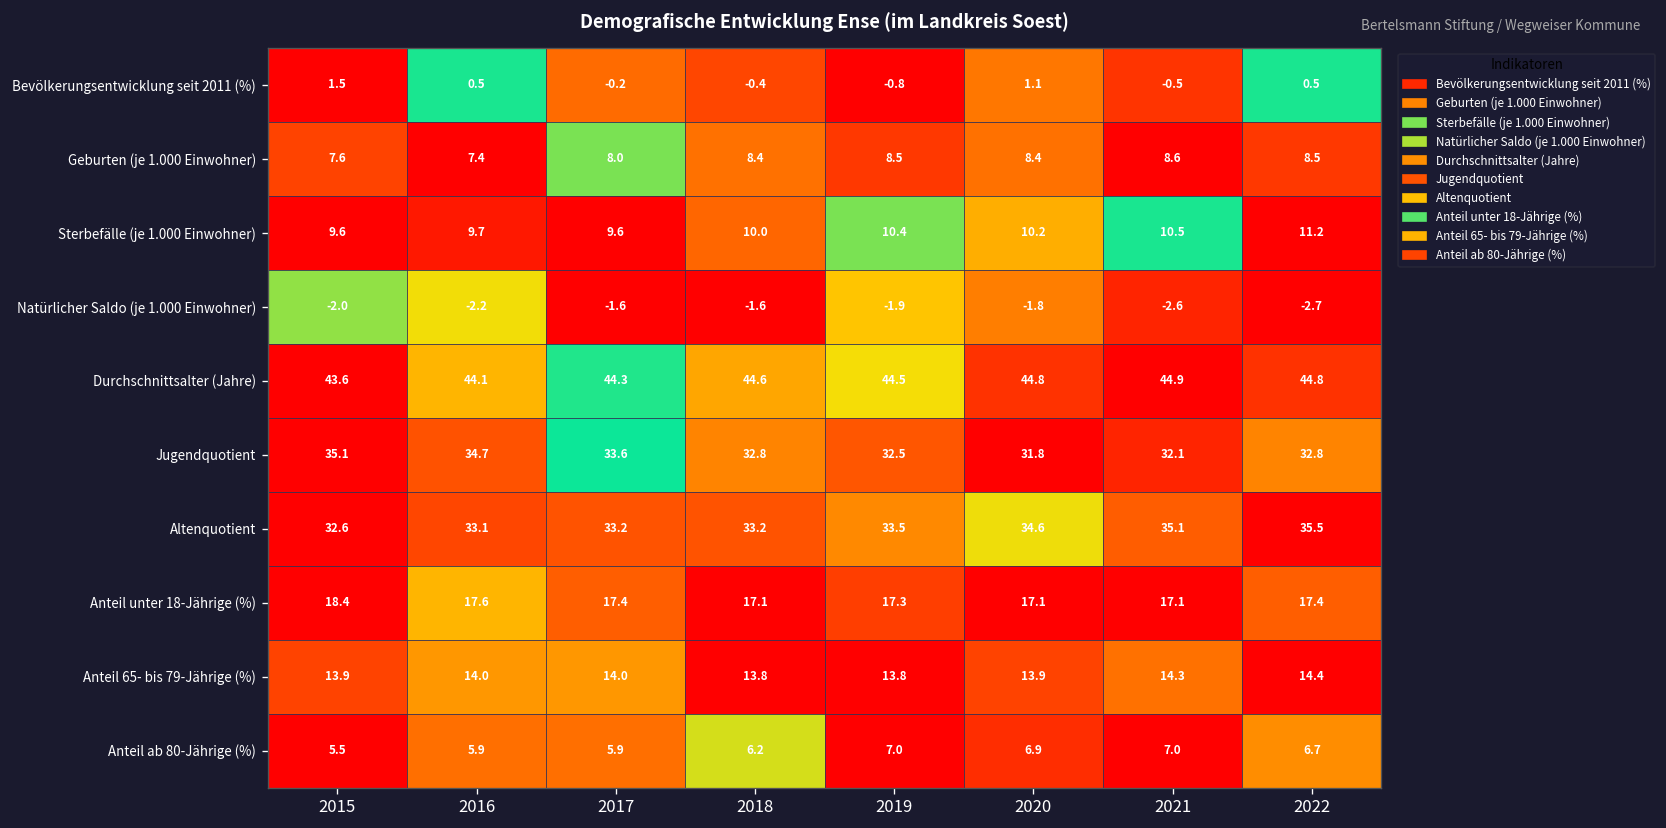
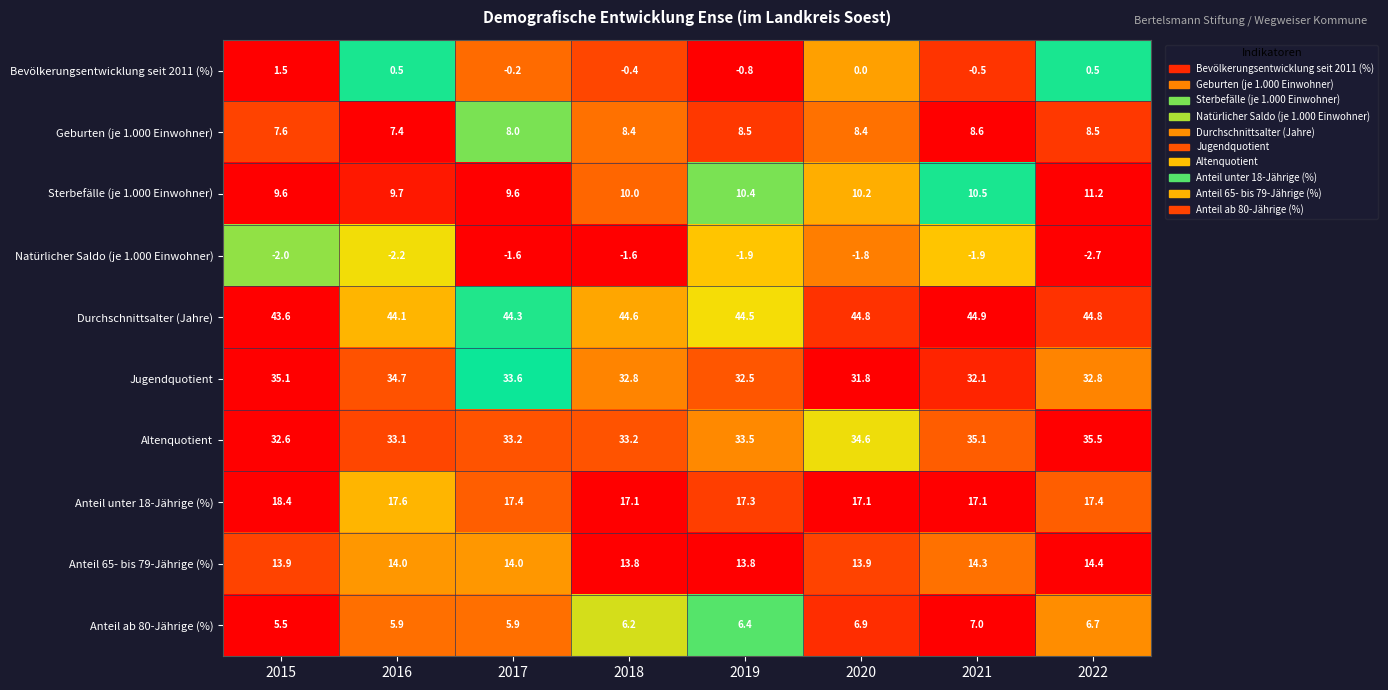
  {
    "Bevölkerungsentwicklung seit 2011 (%)": {
      "2015": 1.5,
      "2016": 0.5,
      "2017": -0.2,
      "2018": -0.4,
      "2019": -0.8,
-     "2020": 1.1,
+     "2020": 0.0,
      "2021": -0.5,
      "2022": 0.5
    },
    "Geburten (je 1.000 Einwohner)": {
      "2015": 7.6,
      "2016": 7.4,
      "2017": 8.0,
      "2018": 8.4,
      "2019": 8.5,
      "2020": 8.4,
      "2021": 8.6,
      "2022": 8.5
    },
    "Sterbefälle (je 1.000 Einwohner)": {
      "2015": 9.6,
      "2016": 9.7,
      "2017": 9.6,
      "2018": 10.0,
      "2019": 10.4,
      "2020": 10.2,
      "2021": 10.5,
      "2022": 11.2
    },
    "Natürlicher Saldo (je 1.000 Einwohner)": {
      "2015": -2.0,
      "2016": -2.2,
      "2017": -1.6,
      "2018": -1.6,
      "2019": -1.9,
      "2020": -1.8,
-     "2021": -2.6,
+     "2021": -1.9,
      "2022": -2.7
    },
    "Durchschnittsalter (Jahre)": {
      "2015": 43.6,
      "2016": 44.1,
      "2017": 44.3,
      "2018": 44.6,
      "2019": 44.5,
      "2020": 44.8,
      "2021": 44.9,
      "2022": 44.8
    },
    "Jugendquotient": {
      "2015": 35.1,
      "2016": 34.7,
      "2017": 33.6,
      "2018": 32.8,
      "2019": 32.5,
      "2020": 31.8,
      "2021": 32.1,
      "2022": 32.8
    },
    "Altenquotient": {
      "2015": 32.6,
      "2016": 33.1,
      "2017": 33.2,
      "2018": 33.2,
      "2019": 33.5,
      "2020": 34.6,
      "2021": 35.1,
      "2022": 35.5
    },
    "Anteil unter 18-Jährige (%)": {
      "2015": 18.4,
      "2016": 17.6,
      "2017": 17.4,
      "2018": 17.1,
      "2019": 17.3,
      "2020": 17.1,
      "2021": 17.1,
      "2022": 17.4
    },
    "Anteil 65- bis 79-Jährige (%)": {
      "2015": 13.9,
      "2016": 14.0,
      "2017": 14.0,
      "2018": 13.8,
      "2019": 13.8,
      "2020": 13.9,
      "2021": 14.3,
      "2022": 14.4
    },
    "Anteil ab 80-Jährige (%)": {
      "2015": 5.5,
      "2016": 5.9,
      "2017": 5.9,
      "2018": 6.2,
-     "2019": 7.0,
+     "2019": 6.4,
      "2020": 6.9,
      "2021": 7.0,
      "2022": 6.7
    }
  }
